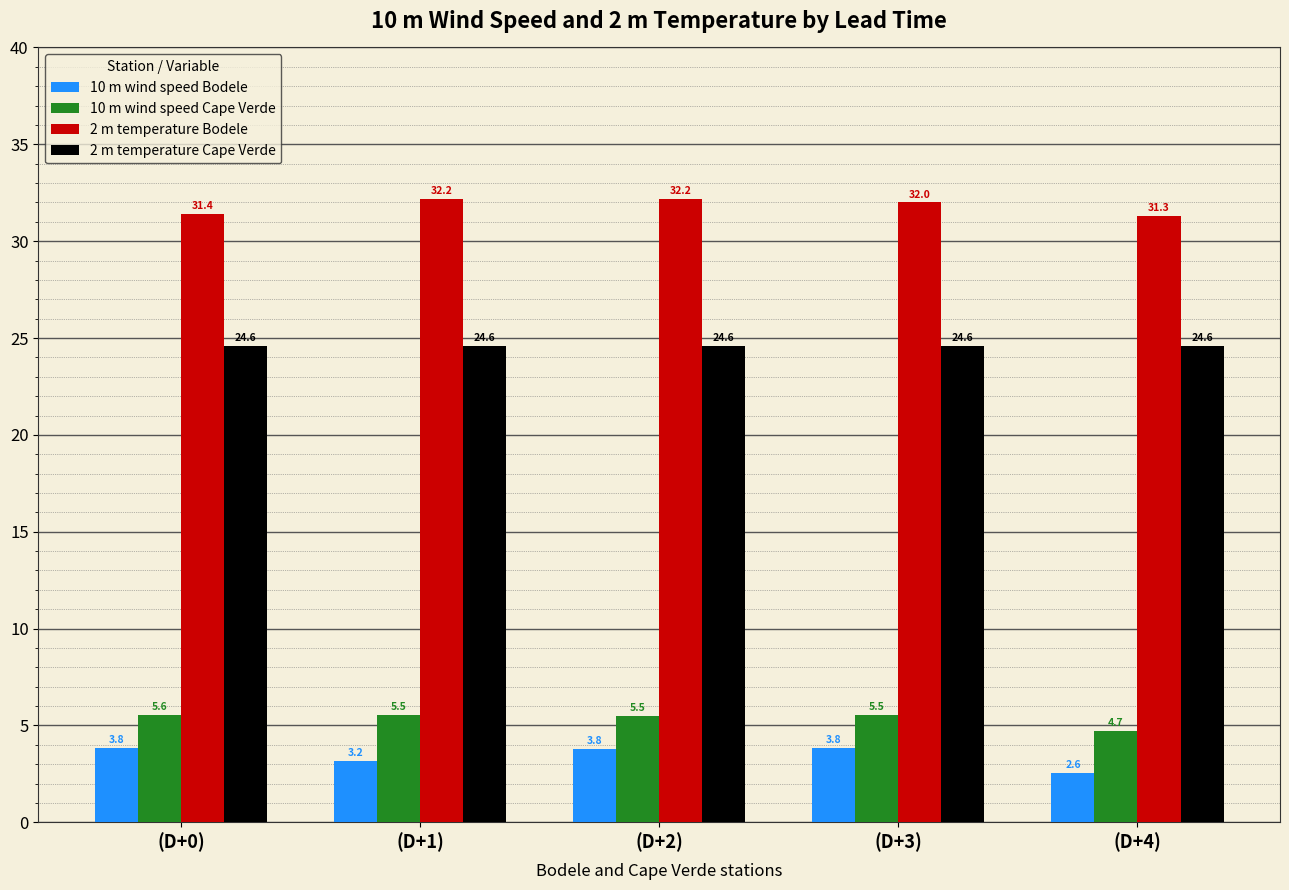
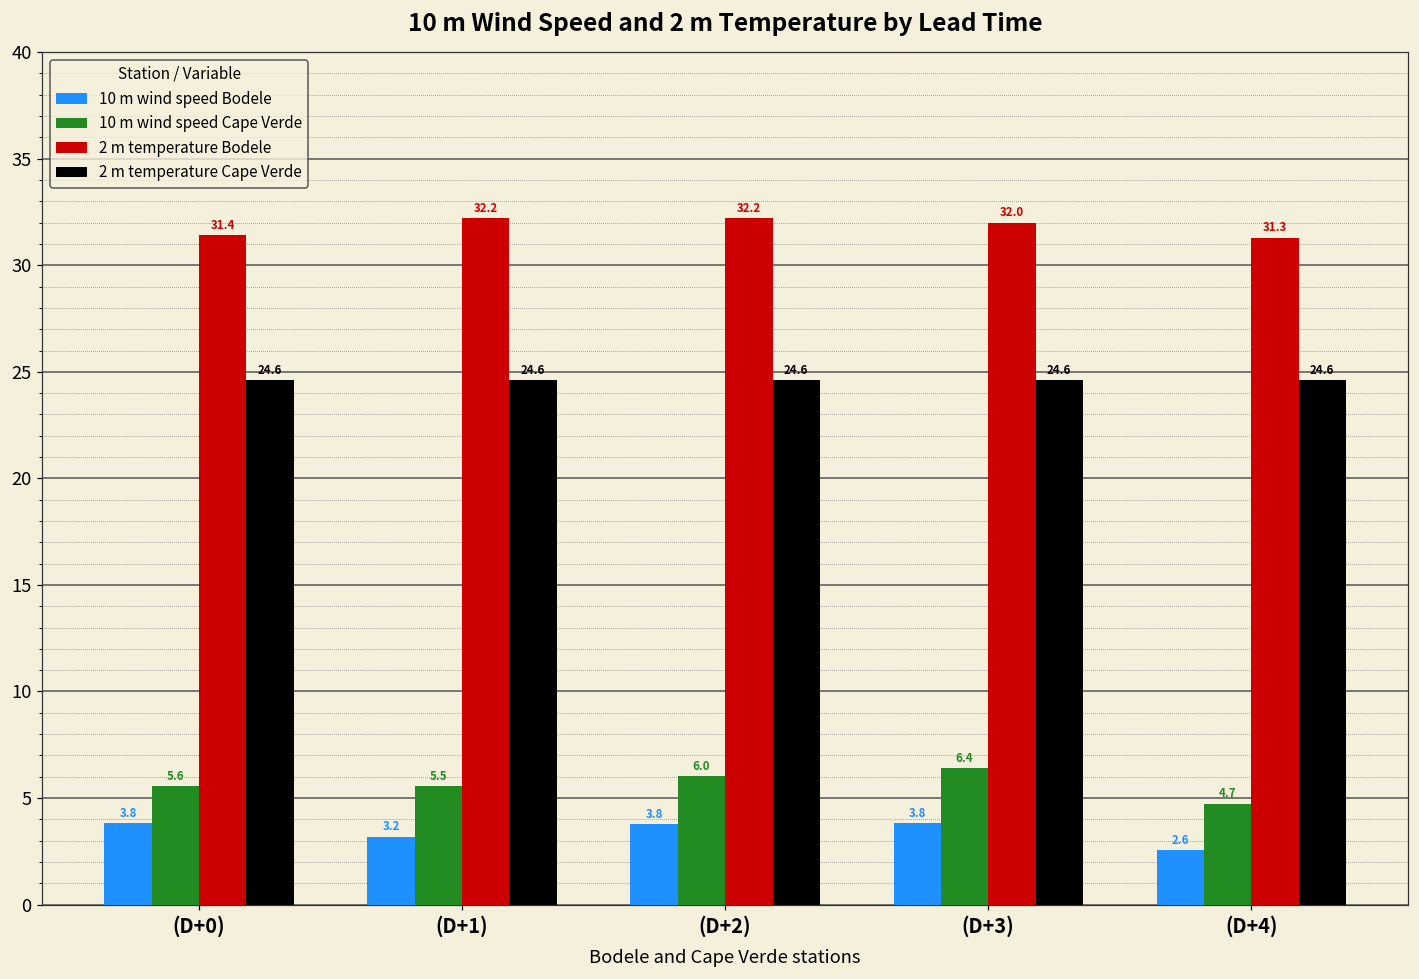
  {
    "10 m wind speed Bodele": {
      "(D+0)": 3.8,
      "(D+1)": 3.2,
      "(D+2)": 3.8,
      "(D+3)": 3.8,
      "(D+4)": 2.6
    },
    "10 m wind speed Cape Verde": {
      "(D+0)": 5.6,
      "(D+1)": 5.5,
-     "(D+2)": 5.5,
-     "(D+3)": 5.5,
+     "(D+2)": 6.0,
+     "(D+3)": 6.4,
      "(D+4)": 4.7
    },
    "2 m temperature Bodele": {
      "(D+0)": 31.4,
      "(D+1)": 32.2,
      "(D+2)": 32.2,
      "(D+3)": 32.0,
      "(D+4)": 31.3
    },
    "2 m temperature Cape Verde": {
      "(D+0)": 24.6,
      "(D+1)": 24.6,
      "(D+2)": 24.6,
      "(D+3)": 24.6,
      "(D+4)": 24.6
    }
  }
